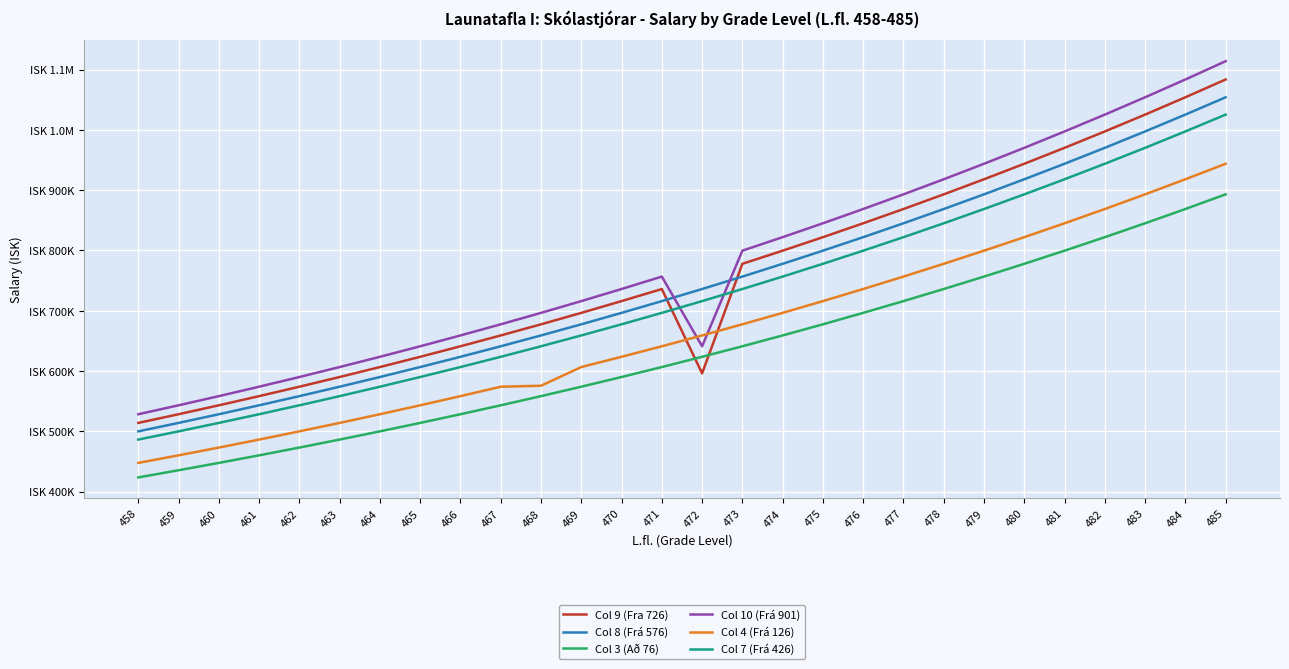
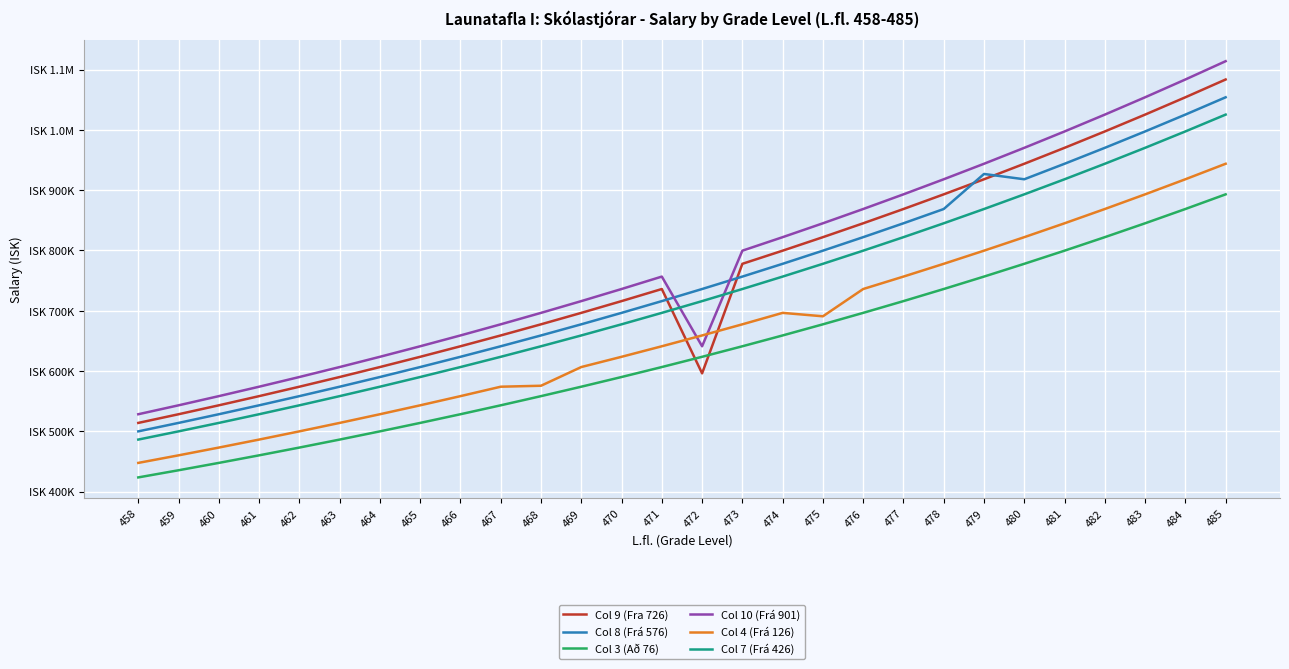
  {
    "Col 9 (Fra 726)": {
      "458": "ISK 510000",
      "459": "ISK 530000",
      "460": "ISK 540000",
      "461": "ISK 560000",
      "462": "ISK 570000",
      "463": "ISK 590000",
      "464": "ISK 610000",
      "465": "ISK 620000",
      "466": "ISK 640000",
      "467": "ISK 660000",
      "468": "ISK 680000",
      "469": "ISK 700000",
      "470": "ISK 720000",
      "471": "ISK 740000",
      "472": "ISK 600000",
      "473": "ISK 780000",
      "474": "ISK 800000",
      "475": "ISK 820000",
      "476": "ISK 850000",
      "477": "ISK 870000",
      "478": "ISK 890000",
      "479": "ISK 920000",
      "480": "ISK 940000",
      "481": "ISK 970000",
      "482": "ISK 1000000",
      "483": "ISK 1030000",
      "484": "ISK 1050000",
      "485": "ISK 1080000"
    },
    "Col 8 (Frá 576)": {
      "458": "ISK 500000",
      "459": "ISK 510000",
      "460": "ISK 530000",
      "461": "ISK 540000",
      "462": "ISK 560000",
      "463": "ISK 570000",
      "464": "ISK 590000",
      "465": "ISK 610000",
      "466": "ISK 620000",
      "467": "ISK 640000",
      "468": "ISK 660000",
      "469": "ISK 680000",
      "470": "ISK 700000",
      "471": "ISK 720000",
      "472": "ISK 740000",
      "473": "ISK 760000",
      "474": "ISK 780000",
      "475": "ISK 800000",
      "476": "ISK 820000",
      "477": "ISK 850000",
      "478": "ISK 870000",
-     "479": "ISK 890000",
+     "479": "ISK 930000",
      "480": "ISK 920000",
      "481": "ISK 940000",
      "482": "ISK 970000",
      "483": "ISK 1000000",
      "484": "ISK 1030000",
      "485": "ISK 1050000"
    },
    "Col 10 (Frá 901)": {
      "458": "ISK 530000",
      "459": "ISK 540000",
      "460": "ISK 560000",
      "461": "ISK 570000",
      "462": "ISK 590000",
      "463": "ISK 610000",
      "464": "ISK 620000",
      "465": "ISK 640000",
      "466": "ISK 660000",
      "467": "ISK 680000",
      "468": "ISK 700000",
      "469": "ISK 720000",
      "470": "ISK 740000",
      "471": "ISK 760000",
      "472": "ISK 640000",
      "473": "ISK 800000",
      "474": "ISK 820000",
      "475": "ISK 850000",
      "476": "ISK 870000",
      "477": "ISK 890000",
      "478": "ISK 920000",
      "479": "ISK 940000",
      "480": "ISK 970000",
      "481": "ISK 1000000",
      "482": "ISK 1030000",
      "483": "ISK 1050000",
      "484": "ISK 1080000",
      "485": "ISK 1110000"
    },
    "Col 4 (Frá 126)": {
      "458": "ISK 450000",
      "459": "ISK 460000",
      "460": "ISK 470000",
      "461": "ISK 490000",
      "462": "ISK 500000",
      "463": "ISK 510000",
      "464": "ISK 530000",
      "465": "ISK 540000",
      "466": "ISK 560000",
      "467": "ISK 570000",
      "468": "ISK 580000",
      "469": "ISK 610000",
      "470": "ISK 620000",
      "471": "ISK 640000",
      "472": "ISK 660000",
      "473": "ISK 680000",
      "474": "ISK 700000",
-     "475": "ISK 720000",
+     "475": "ISK 690000",
      "476": "ISK 740000",
      "477": "ISK 760000",
      "478": "ISK 780000",
      "479": "ISK 800000",
      "480": "ISK 820000",
      "481": "ISK 850000",
      "482": "ISK 870000",
      "483": "ISK 890000",
      "484": "ISK 920000",
      "485": "ISK 940000"
    }
  }
